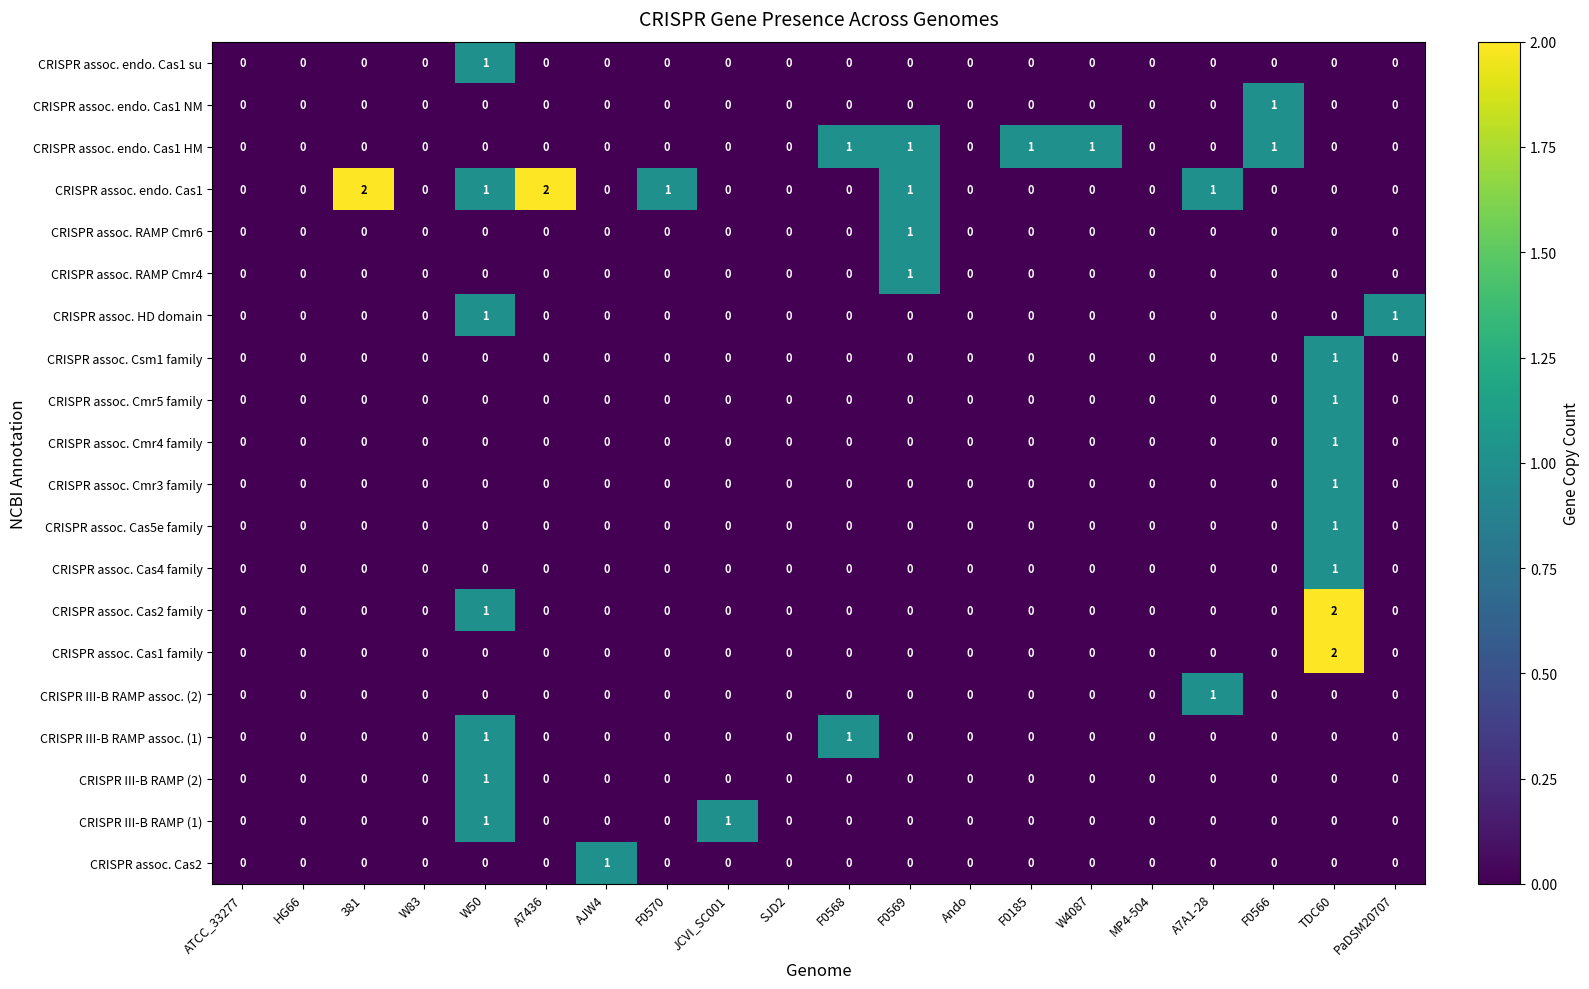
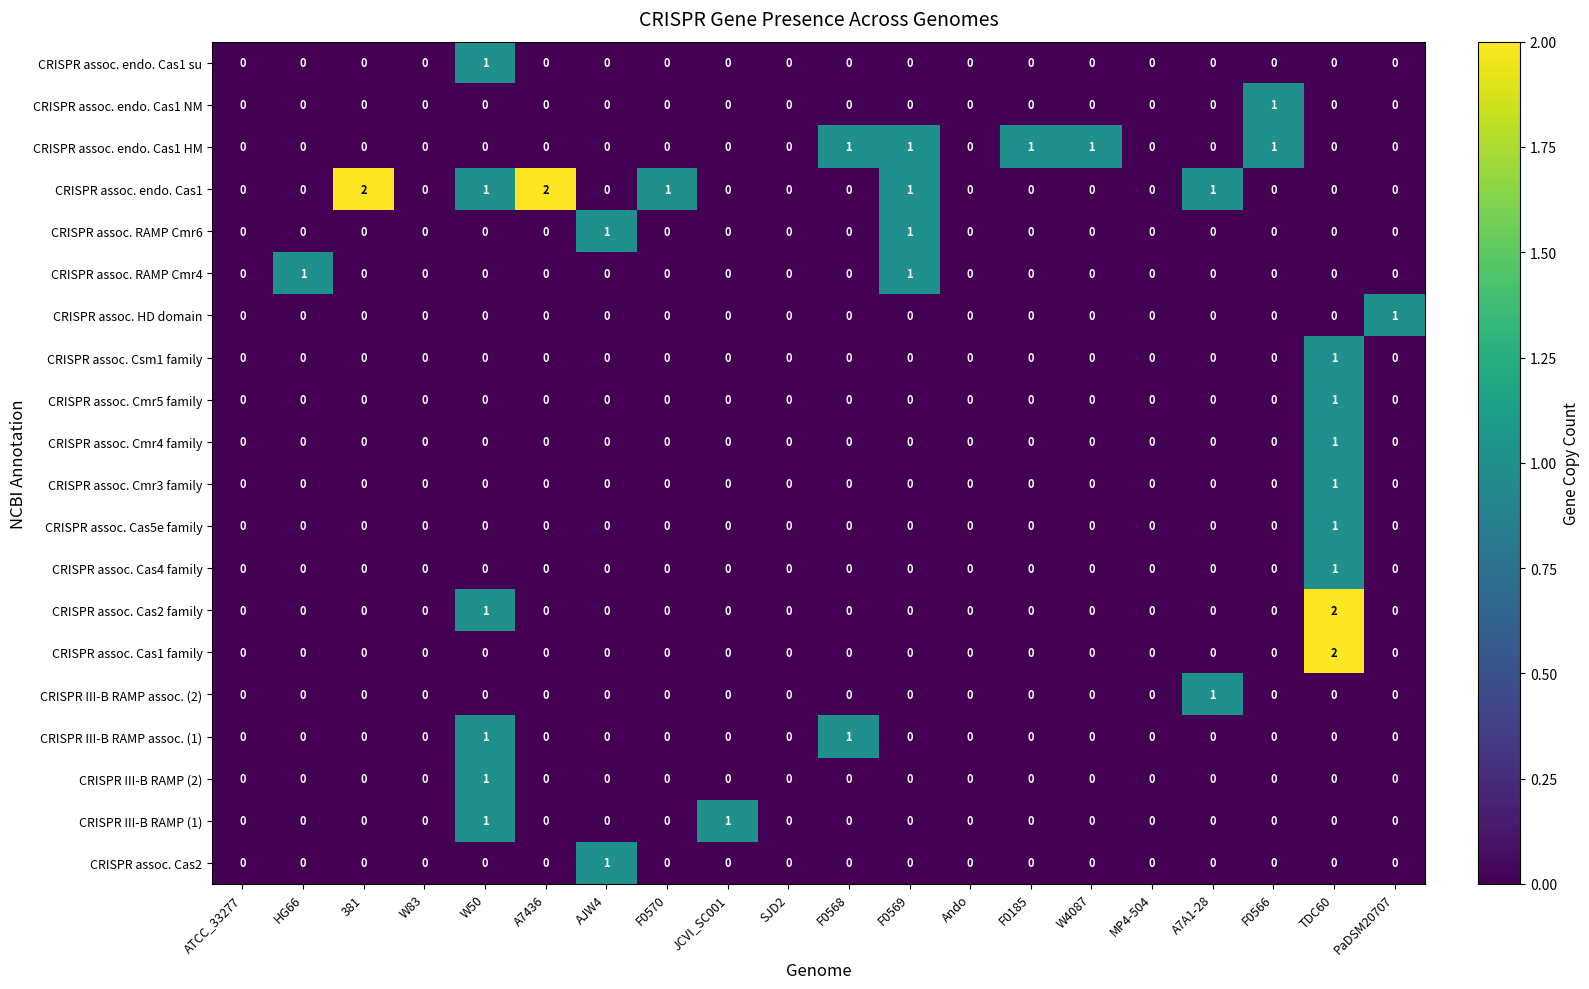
  {
    "CRISPR assoc. RAMP Cmr6": {
      "ATCC_33277": 0,
      "HG66": 0,
      "381": 0,
      "W83": 0,
      "W50": 0,
      "A7436": 0,
-     "AJW4": 0,
+     "AJW4": 1,
      "F0570": 0,
      "JCVI_SC001": 0,
      "SJD2": 0,
      "F0568": 0,
      "F0569": 1,
      "Ando": 0,
      "F0185": 0,
      "W4087": 0,
      "MP4-504": 0,
      "A7A1-28": 0,
      "F0566": 0,
      "TDC60": 0,
      "PaDSM20707": 0
    },
    "CRISPR assoc. RAMP Cmr4": {
      "ATCC_33277": 0,
-     "HG66": 0,
+     "HG66": 1,
      "381": 0,
      "W83": 0,
      "W50": 0,
      "A7436": 0,
      "AJW4": 0,
      "F0570": 0,
      "JCVI_SC001": 0,
      "SJD2": 0,
      "F0568": 0,
      "F0569": 1,
      "Ando": 0,
      "F0185": 0,
      "W4087": 0,
      "MP4-504": 0,
      "A7A1-28": 0,
      "F0566": 0,
      "TDC60": 0,
      "PaDSM20707": 0
    },
    "CRISPR assoc. HD domain": {
      "ATCC_33277": 0,
      "HG66": 0,
      "381": 0,
      "W83": 0,
-     "W50": 1,
+     "W50": 0,
      "A7436": 0,
      "AJW4": 0,
      "F0570": 0,
      "JCVI_SC001": 0,
      "SJD2": 0,
      "F0568": 0,
      "F0569": 0,
      "Ando": 0,
      "F0185": 0,
      "W4087": 0,
      "MP4-504": 0,
      "A7A1-28": 0,
      "F0566": 0,
      "TDC60": 0,
      "PaDSM20707": 1
    }
  }
